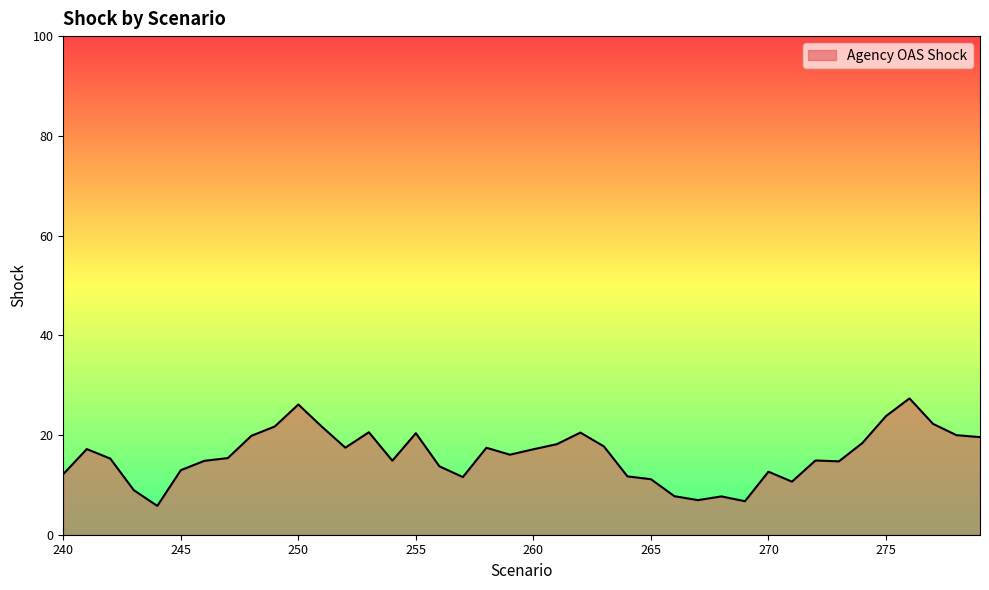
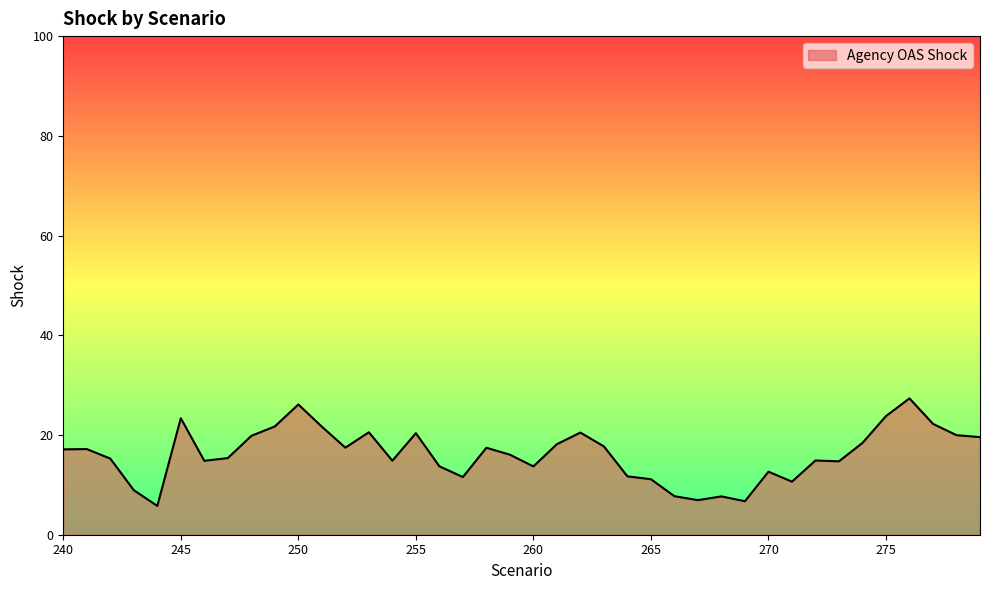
  {
-   "240": 12,
-   "245": 13,
+   "240": 17,
+   "245": 23,
    "250": 26,
    "255": 20,
-   "260": 17,
+   "260": 14,
    "265": 11,
    "270": 13,
    "275": 24
  }
